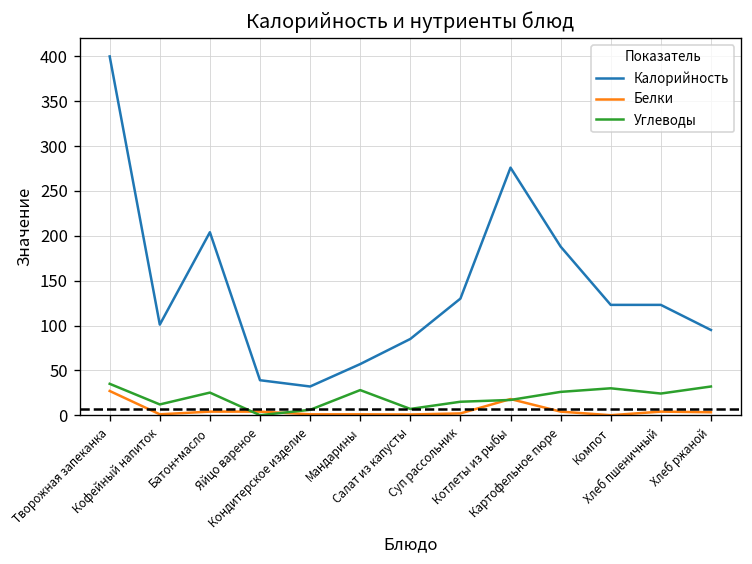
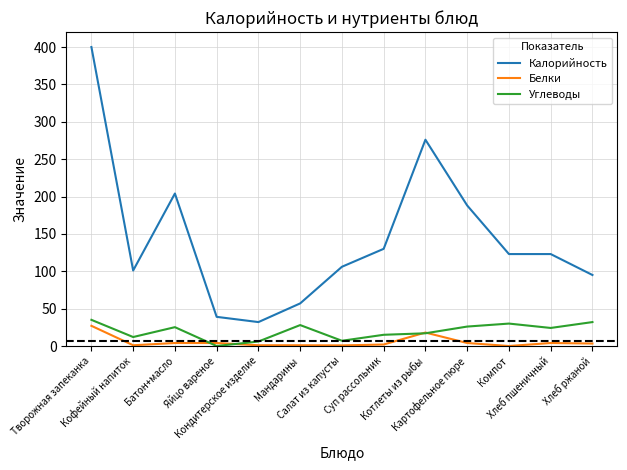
  {
    "Калорийность": {
      "Творожная запеканка": 400,
      "Кофейный напиток": 100,
      "Батон+масло": 200,
      "Яйцо вареное": 40,
      "Кондитерское изделие": 30,
      "Мандарины": 60,
-     "Салат из капусты": 90,
+     "Салат из капусты": 110,
      "Суп рассольник": 130,
      "Котлеты из рыбы": 280,
      "Картофельное пюре": 190,
      "Компот": 120,
      "Хлеб пшеничный": 120,
      "Хлеб ржаной": 100
    },
    "Белки": {
      "Творожная запеканка": 30,
      "Кофейный напиток": 0,
      "Батон+масло": 0,
      "Яйцо вареное": 0,
      "Кондитерское изделие": 0,
      "Мандарины": 0,
      "Салат из капусты": 0,
      "Суп рассольник": 0,
      "Картофельное пюре": 0,
      "Компот": 0,
      "Хлеб пшеничный": 0,
      "Хлеб ржаной": 0
    },
    "Углеводы": {
      "Творожная запеканка": 40,
      "Кофейный напиток": 10,
      "Батон+масло": 30,
      "Яйцо вареное": 0,
      "Кондитерское изделие": 10,
      "Мандарины": 30,
      "Салат из капусты": 10,
      "Суп рассольник": 20,
      "Картофельное пюре": 30,
      "Компот": 30,
      "Хлеб пшеничный": 20,
      "Хлеб ржаной": 30
    }
  }
